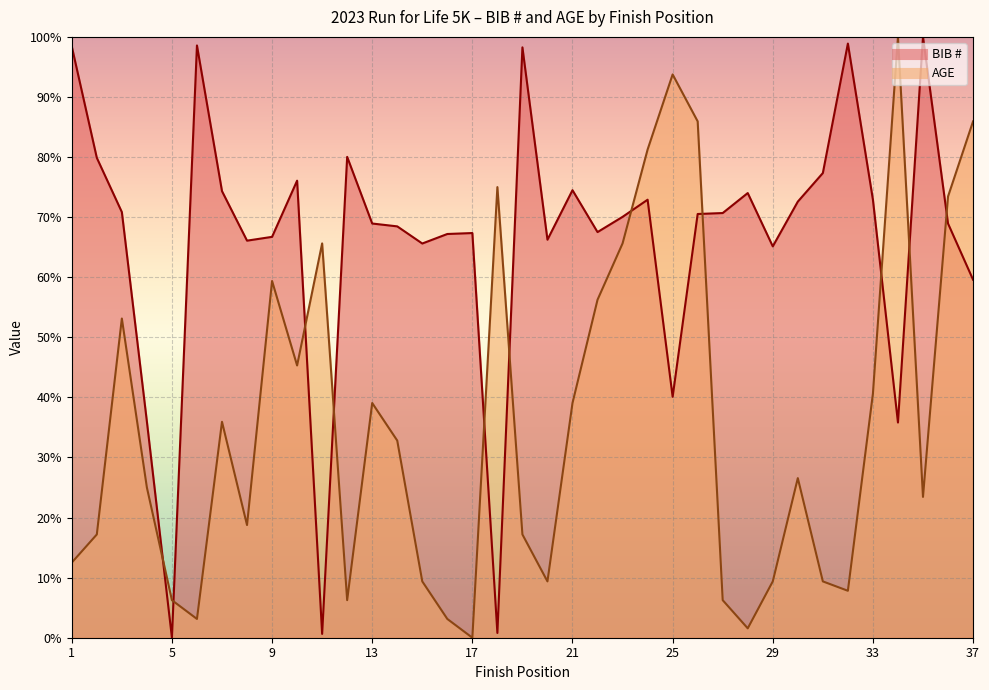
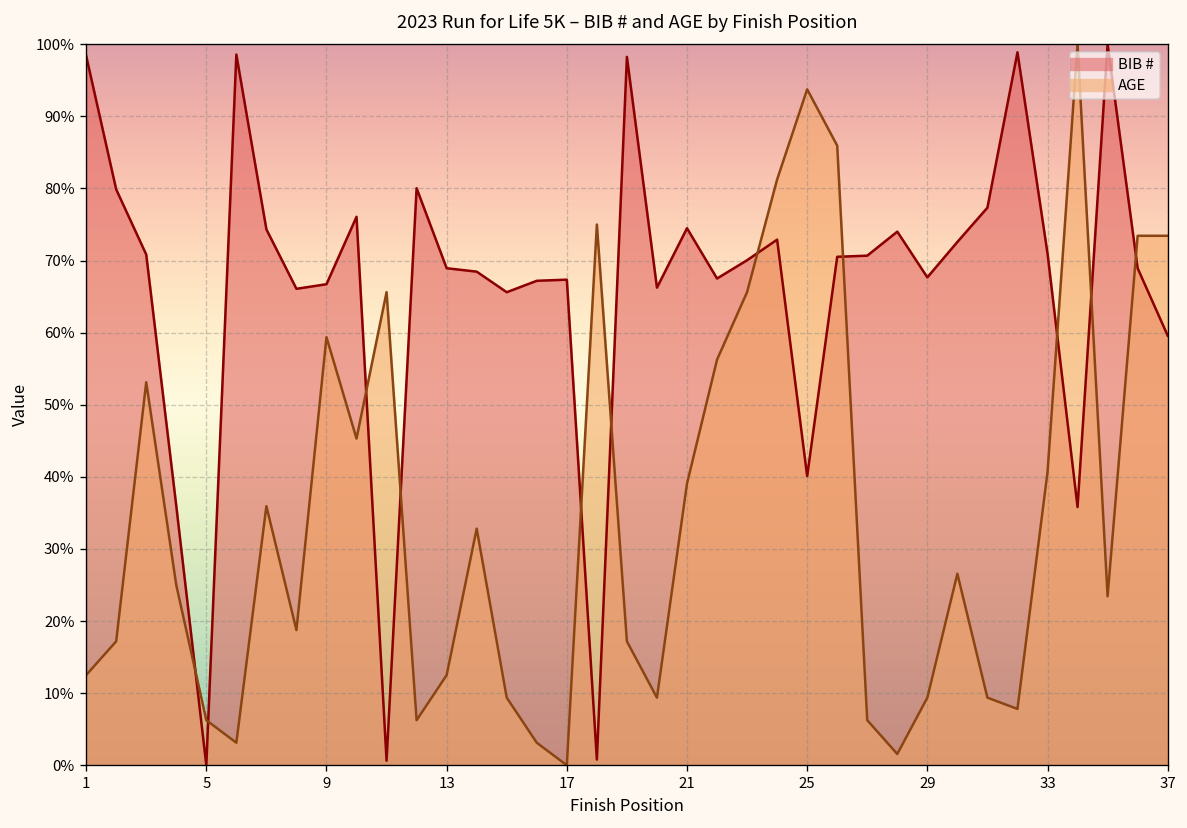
  {
    "BIB #": {
      "1": "98%",
      "5": "0%",
      "9": "67%",
      "13": "69%",
      "17": "67%",
      "21": "74%",
      "25": "40%",
-     "29": "65%",
-     "33": "73%",
+     "29": "68%",
+     "33": "71%",
      "37": "60%"
    },
    "AGE": {
      "1": "13%",
      "5": "6%",
      "9": "59%",
-     "13": "39%",
+     "13": "13%",
      "17": "0%",
      "21": "39%",
      "25": "94%",
      "29": "9%",
      "33": "41%",
-     "37": "86%"
+     "37": "73%"
    }
  }
